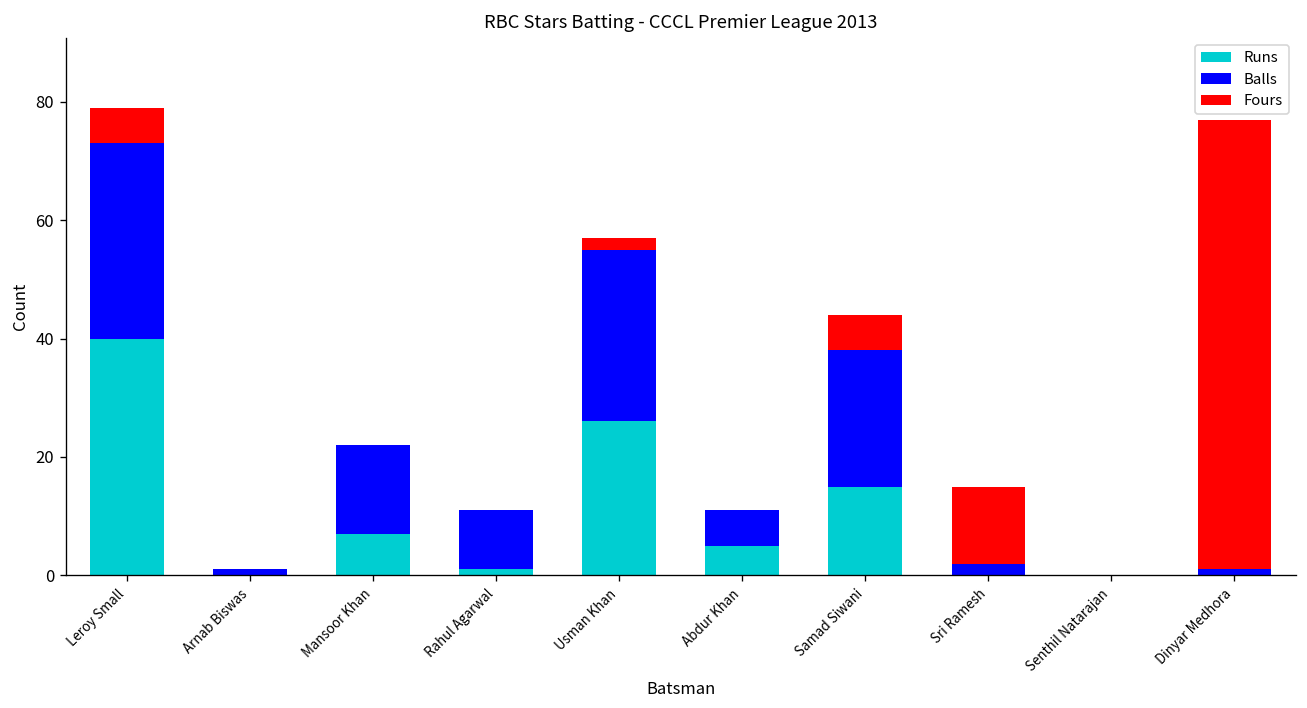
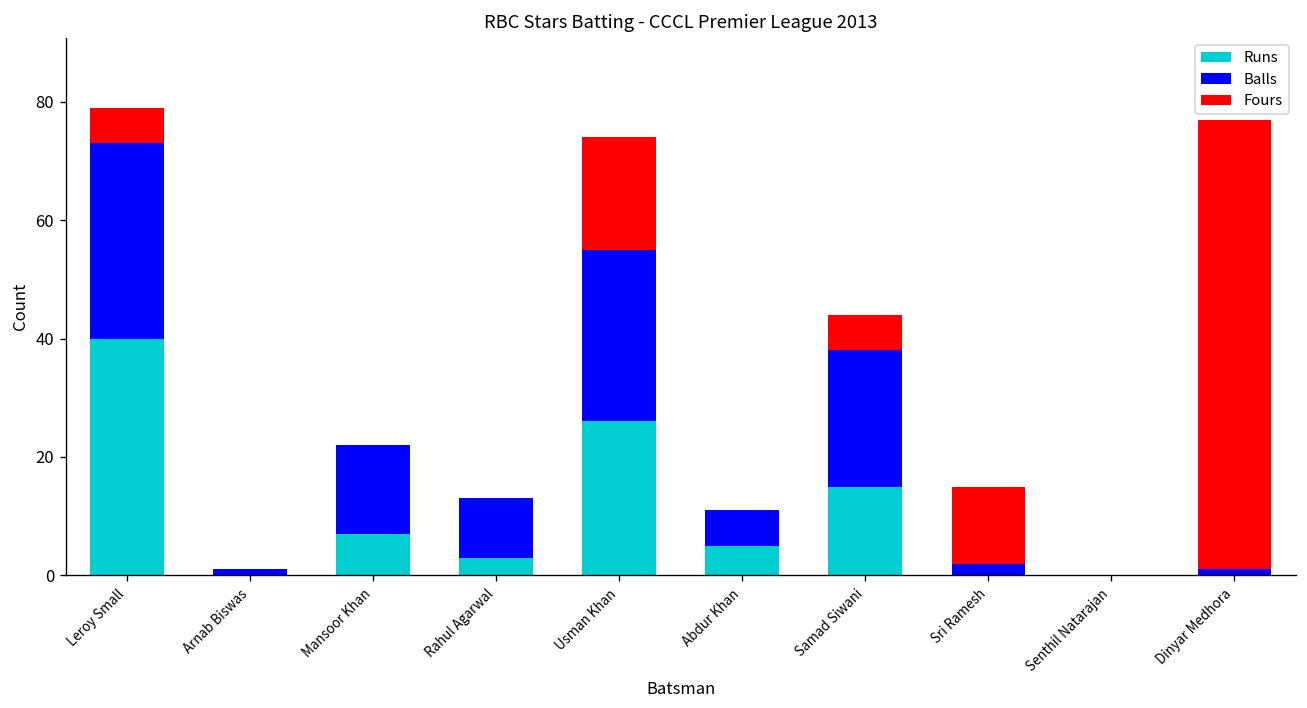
  {
    "Runs": {
      "Leroy Small": 40,
      "Arnab Biswas": 0,
      "Mansoor Khan": 7,
-     "Rahul Agarwal": 1,
+     "Rahul Agarwal": 3,
      "Usman Khan": 26,
      "Abdur Khan": 5,
      "Samad Siwani": 15,
      "Sri Ramesh": 0,
      "Senthil Natarajan": 0,
      "Dinyar Medhora": 0
    },
    "Balls": {
      "Leroy Small": 33,
      "Arnab Biswas": 1,
      "Mansoor Khan": 15,
      "Rahul Agarwal": 10,
      "Usman Khan": 29,
      "Abdur Khan": 6,
      "Samad Siwani": 23,
      "Sri Ramesh": 2,
      "Senthil Natarajan": 0,
      "Dinyar Medhora": 1
    },
    "Fours": {
      "Leroy Small": 6,
      "Arnab Biswas": 0,
      "Mansoor Khan": 0,
      "Rahul Agarwal": 0,
-     "Usman Khan": 2,
+     "Usman Khan": 19,
      "Abdur Khan": 0,
      "Samad Siwani": 6,
      "Sri Ramesh": 13,
      "Senthil Natarajan": 0,
      "Dinyar Medhora": 76
    }
  }
